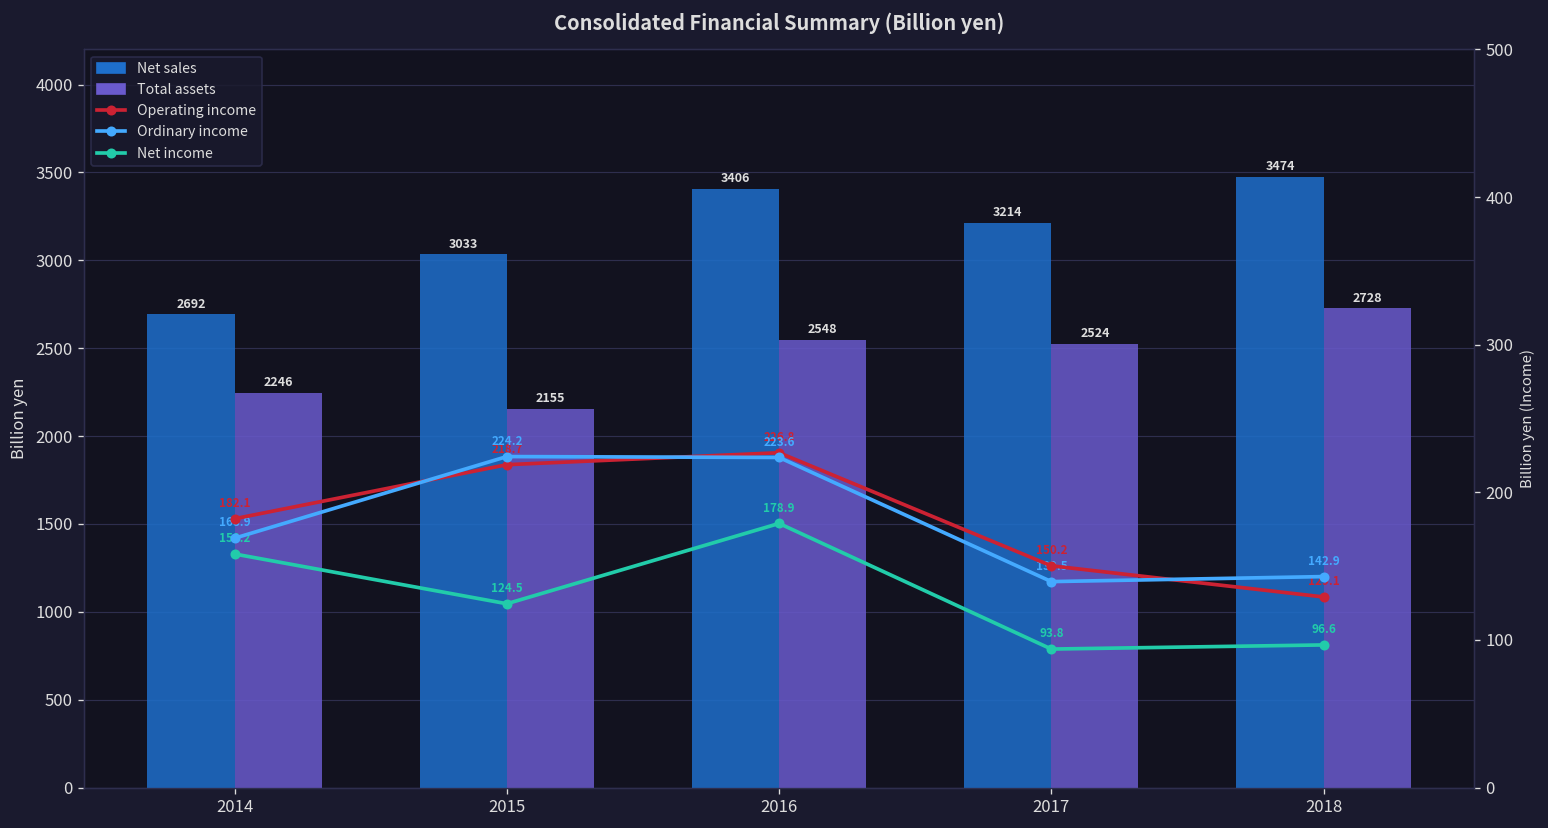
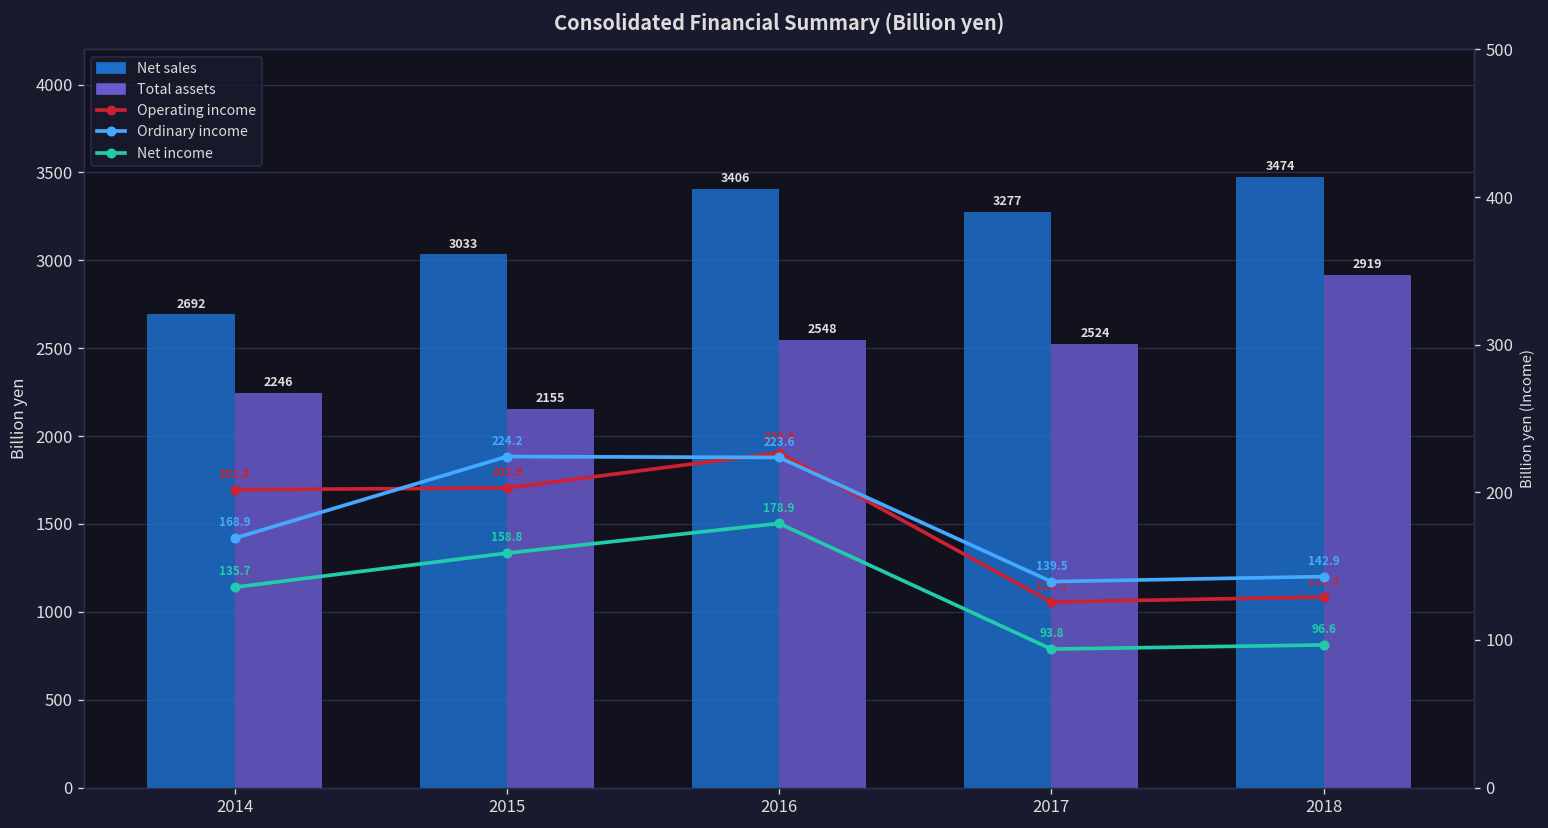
  {
    "Net sales": {
      "2014": 2692,
-     "2017": 3214,
+     "2017": 3277,
      "2018": 3474
    },
    "Total assets": {
      "2014": 2246,
      "2016": 2548,
-     "2018": 2728
+     "2018": 2919
    },
    "Operating income": {
-     "2014": 182.1,
-     "2015": 218.7,
-     "2017": 150.2
+     "2014": 201.8,
+     "2015": 202.9,
+     "2017": 125.7
    },
    "Ordinary income": {
      "2018": 142.9
    },
    "Net income": {
-     "2014": 158.2,
-     "2015": 124.5,
+     "2014": 135.7,
+     "2015": 158.8,
      "2016": 178.9,
      "2017": 93.8,
      "2018": 96.6
    }
  }
